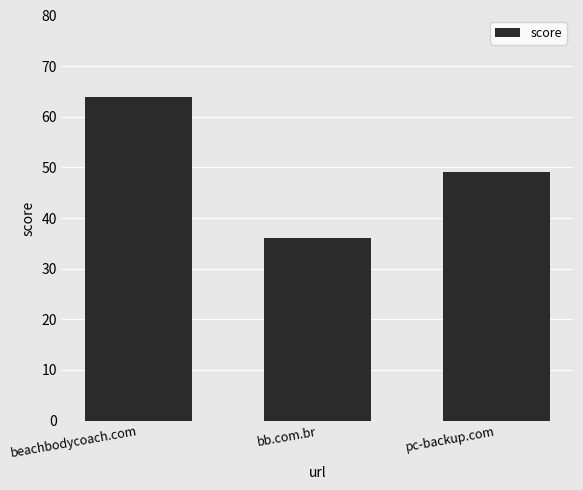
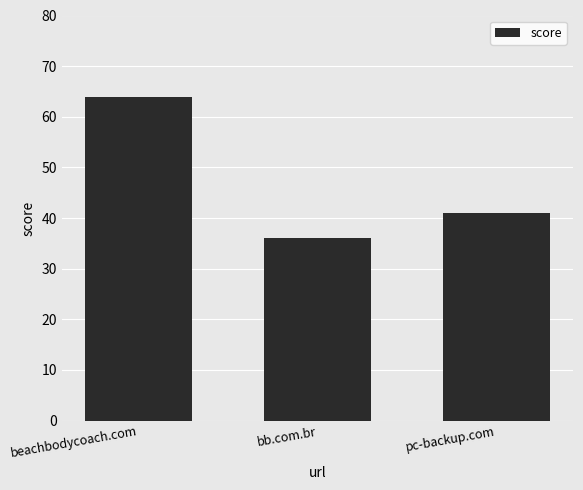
  {
    "beachbodycoach.com": 64,
    "bb.com.br": 36,
-   "pc-backup.com": 49
+   "pc-backup.com": 41
  }
